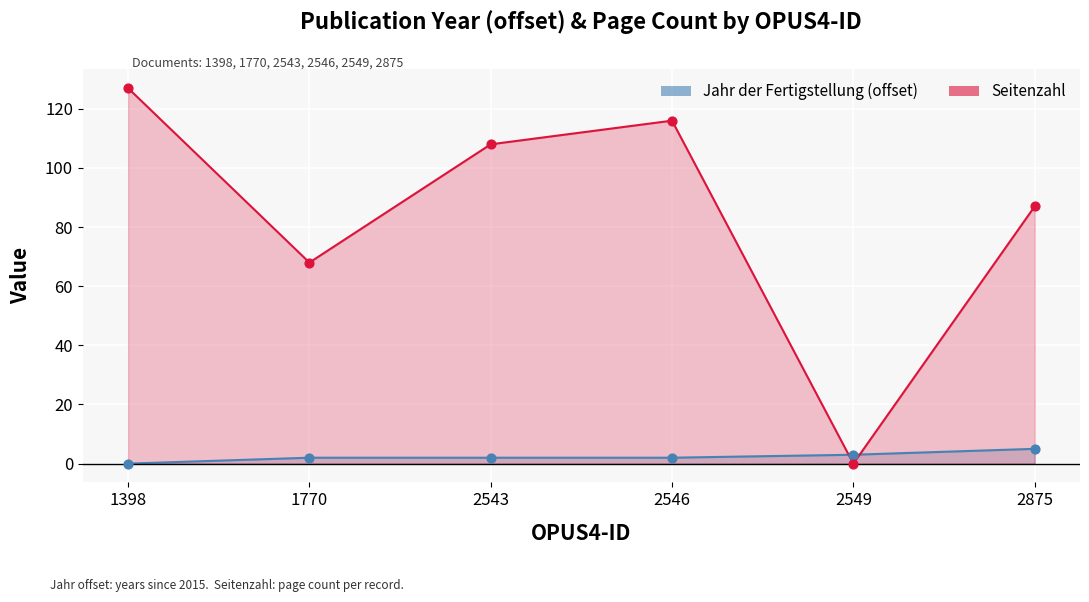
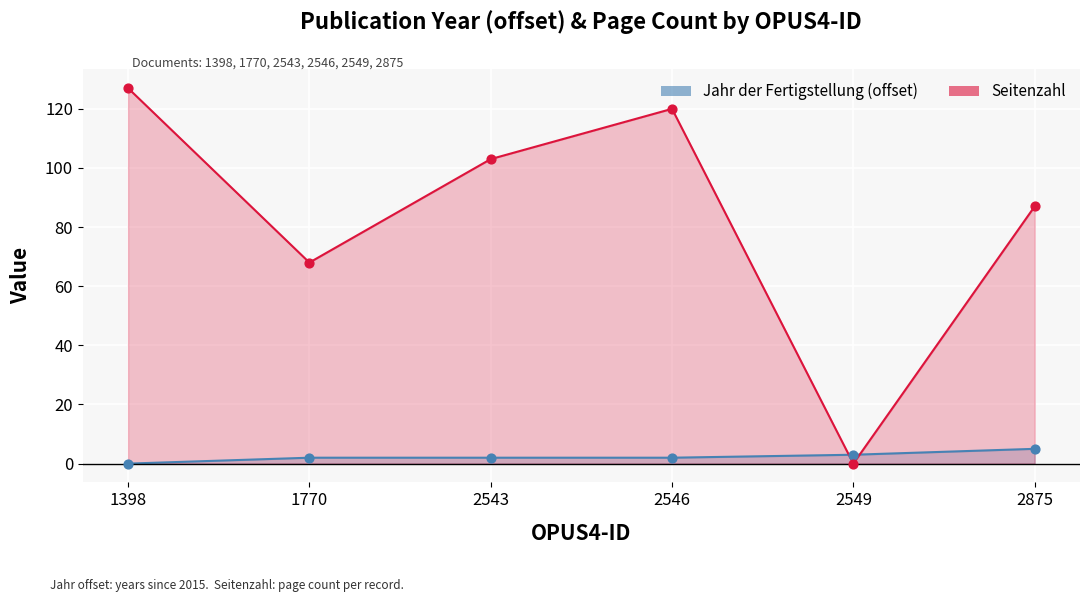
  {
    "Seitenzahl": {
      "1398": 127,
      "1770": 68,
-     "2543": 108,
-     "2546": 116,
+     "2543": 103,
+     "2546": 120,
      "2549": 0,
      "2875": 87
    }
  }
